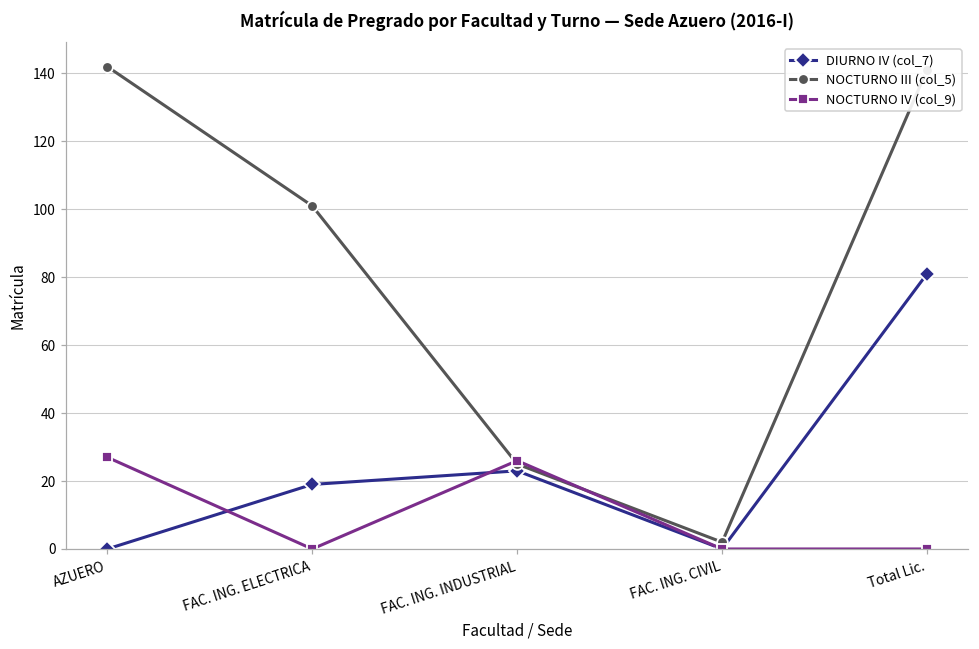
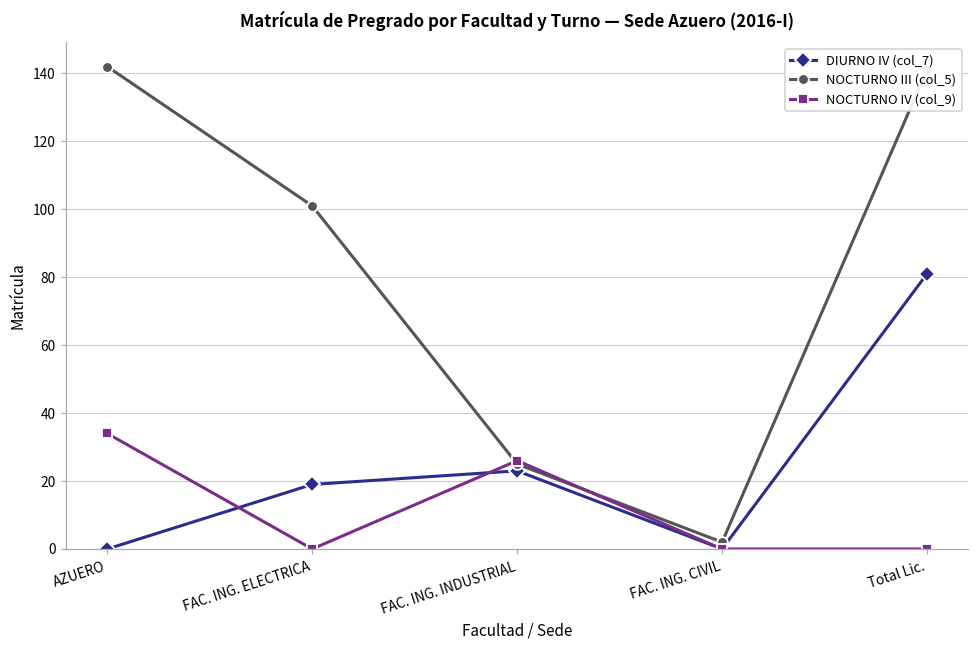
  {
    "DIURNO IV (col_7)": {
      "AZUERO": 0,
      "FAC. ING. ELECTRICA": 19,
      "FAC. ING. INDUSTRIAL": 23,
      "Total Lic.": 81
    },
    "NOCTURNO III (col_5)": {
      "AZUERO": 142,
      "FAC. ING. ELECTRICA": 101,
      "FAC. ING. INDUSTRIAL": 25,
      "FAC. ING. CIVIL": 2
    },
    "NOCTURNO IV (col_9)": {
-     "AZUERO": 27,
+     "AZUERO": 34,
      "FAC. ING. ELECTRICA": 0,
      "FAC. ING. INDUSTRIAL": 26,
      "Total Lic.": 0
    }
  }
